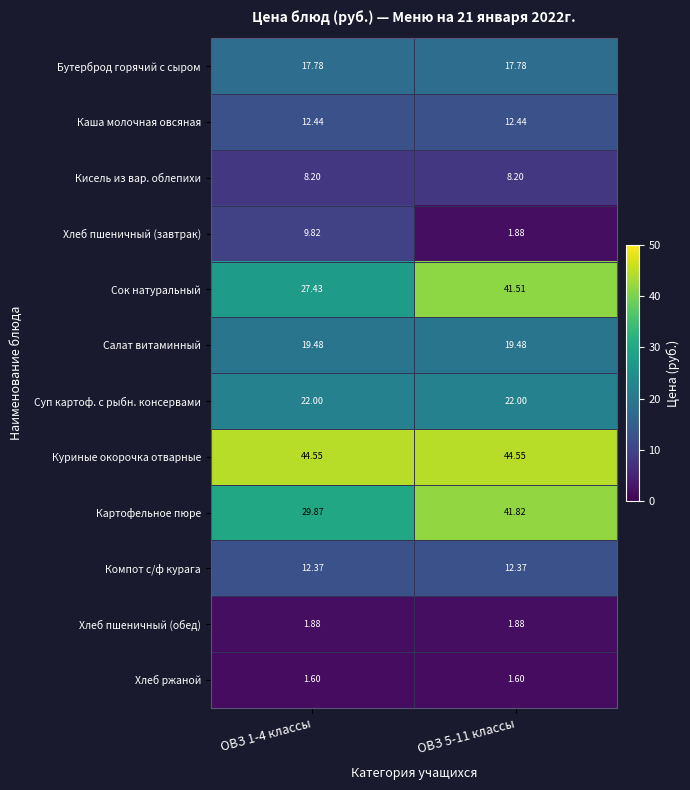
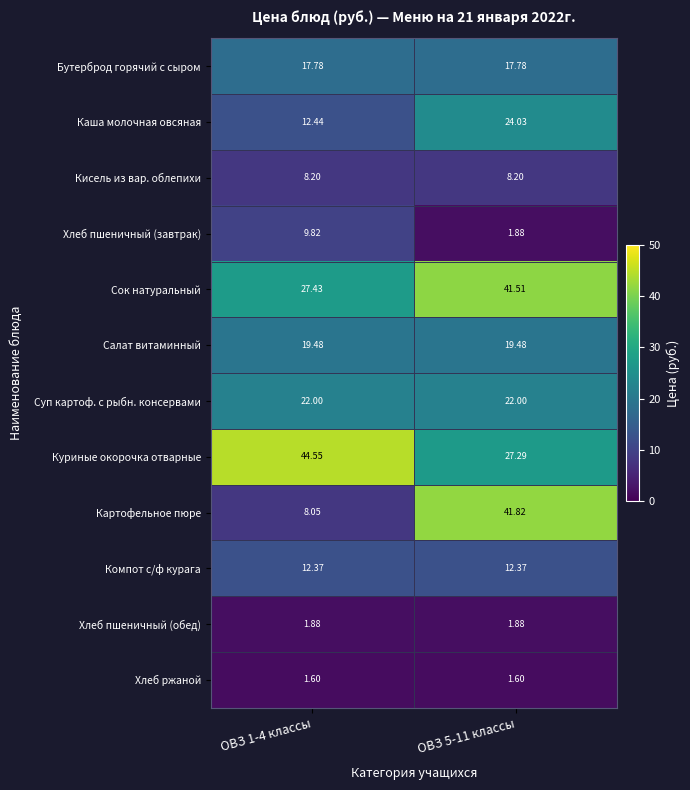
  {
    "Бутерброд горячий с сыром": {
      "ОВЗ 1-4 классы": 17.78,
      "ОВЗ 5-11 классы": 17.78
    },
    "Каша молочная овсяная": {
      "ОВЗ 1-4 классы": 12.44,
-     "ОВЗ 5-11 классы": 12.44
+     "ОВЗ 5-11 классы": 24.03
    },
    "Кисель из вар. облепихи": {
      "ОВЗ 1-4 классы": 8.20,
      "ОВЗ 5-11 классы": 8.20
    },
    "Хлеб пшеничный (завтрак)": {
      "ОВЗ 1-4 классы": 9.82,
      "ОВЗ 5-11 классы": 1.88
    },
    "Сок натуральный": {
      "ОВЗ 1-4 классы": 27.43,
      "ОВЗ 5-11 классы": 41.51
    },
    "Салат витаминный": {
      "ОВЗ 1-4 классы": 19.48,
      "ОВЗ 5-11 классы": 19.48
    },
    "Суп картоф. с рыбн. консервами": {
      "ОВЗ 1-4 классы": 22.00,
      "ОВЗ 5-11 классы": 22.00
    },
    "Куриные окорочка отварные": {
      "ОВЗ 1-4 классы": 44.55,
-     "ОВЗ 5-11 классы": 44.55
+     "ОВЗ 5-11 классы": 27.29
    },
    "Картофельное пюре": {
-     "ОВЗ 1-4 классы": 29.87,
+     "ОВЗ 1-4 классы": 8.05,
      "ОВЗ 5-11 классы": 41.82
    },
    "Компот с/ф курага": {
      "ОВЗ 1-4 классы": 12.37,
      "ОВЗ 5-11 классы": 12.37
    },
    "Хлеб пшеничный (обед)": {
      "ОВЗ 1-4 классы": 1.88,
      "ОВЗ 5-11 классы": 1.88
    },
    "Хлеб ржаной": {
      "ОВЗ 1-4 классы": 1.60,
      "ОВЗ 5-11 классы": 1.60
    }
  }
